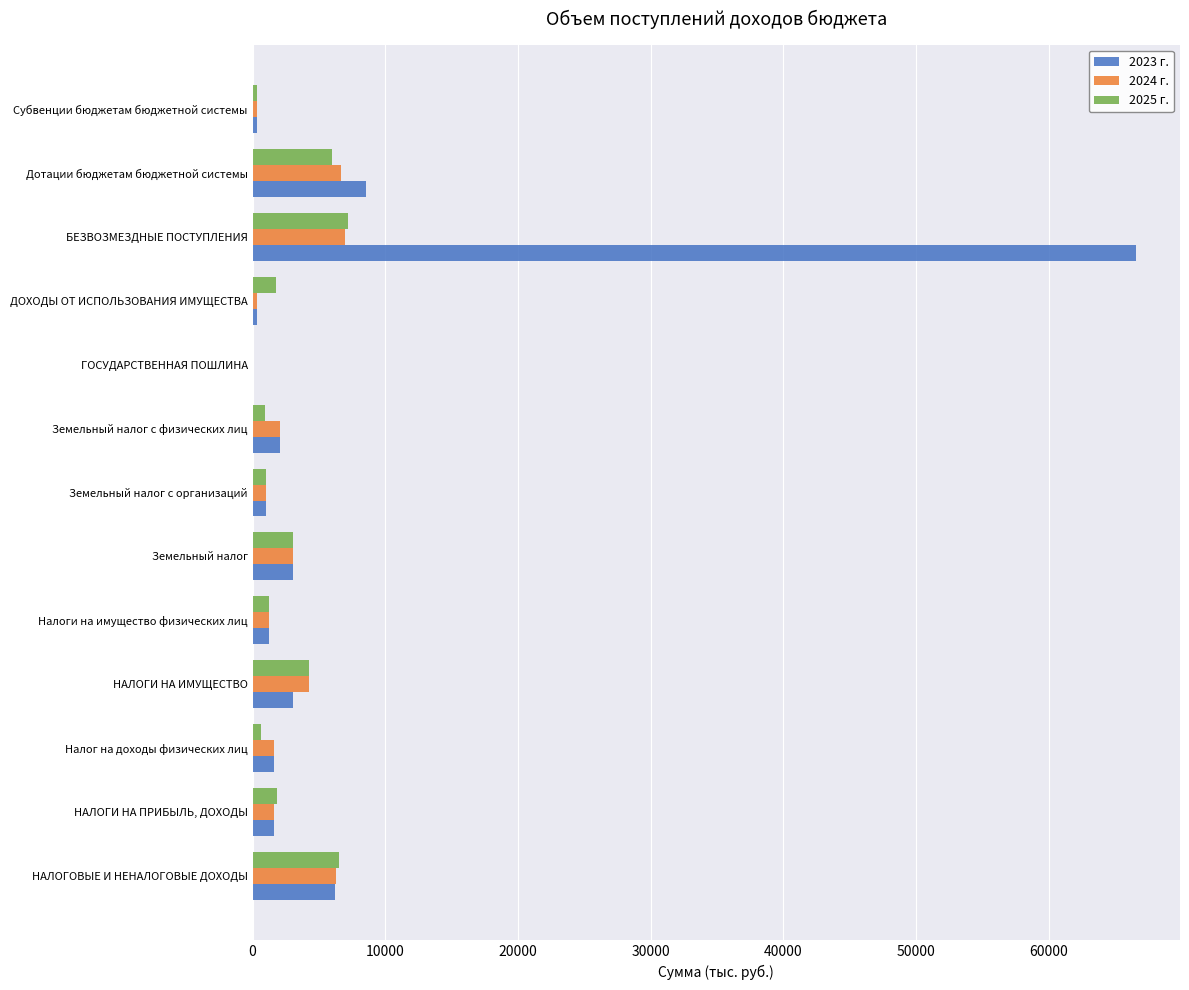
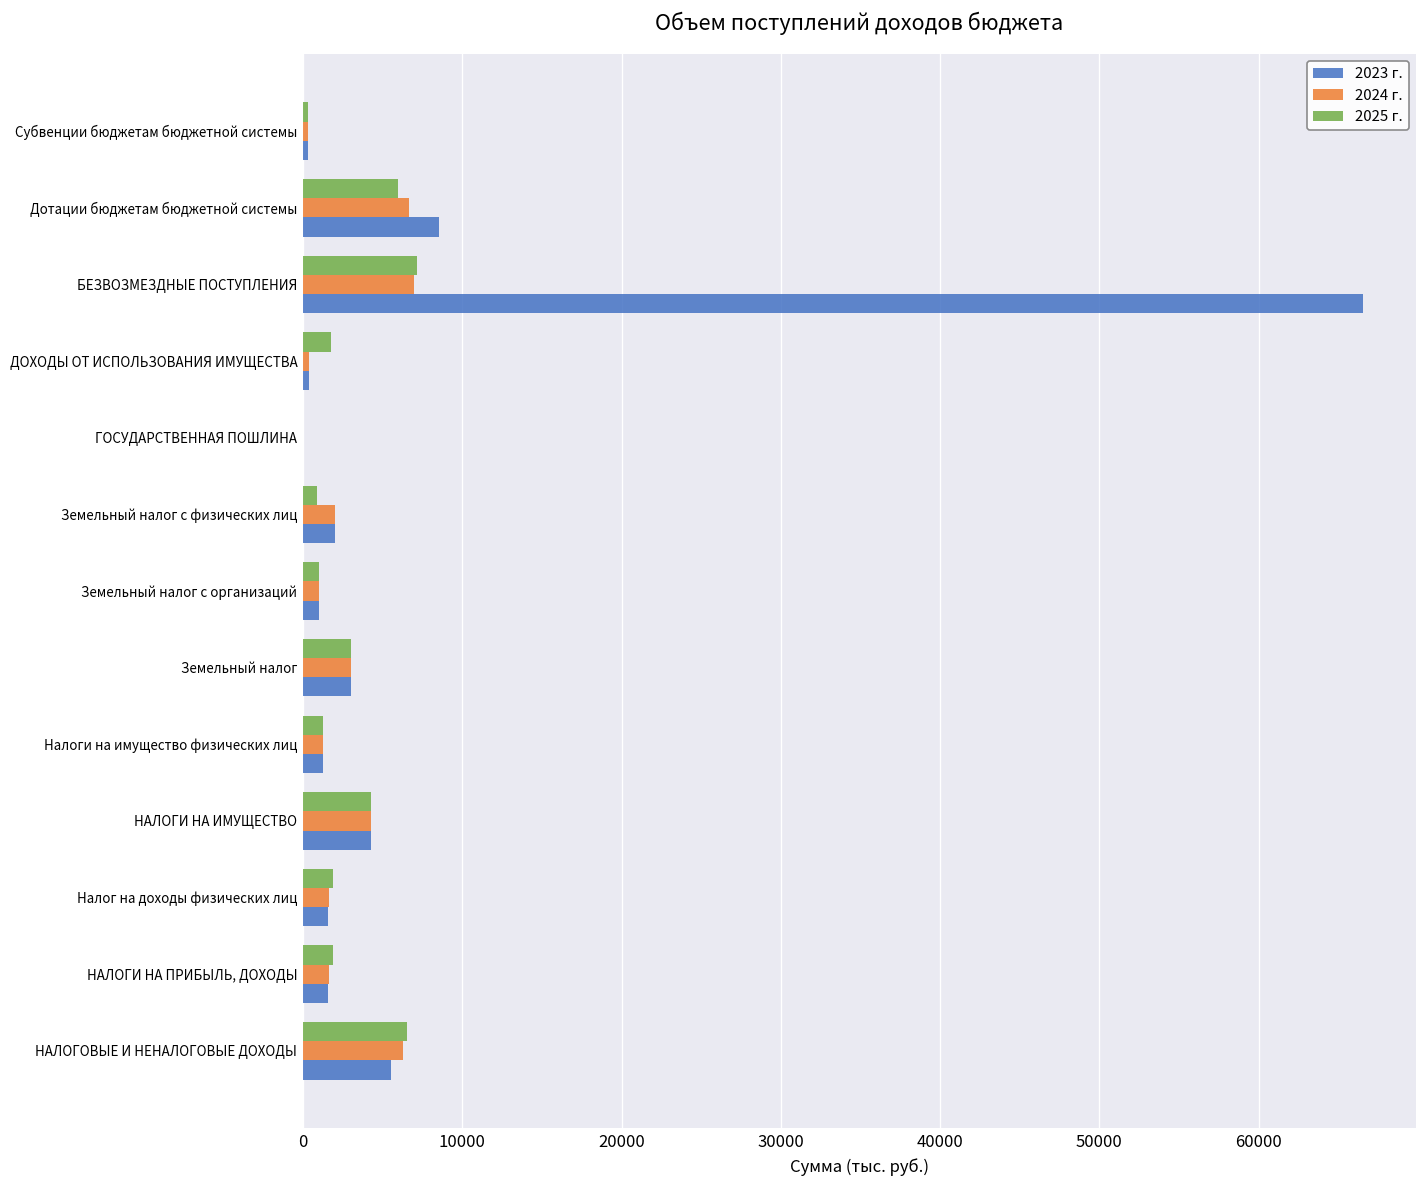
  {
    "2023 г.": {
      "Субвенции бюджетам бюджетной системы": 300,
      "Дотации бюджетам бюджетной системы": 8500,
      "БЕЗВОЗМЕЗДНЫЕ ПОСТУПЛЕНИЯ": 66600,
      "ДОХОДЫ ОТ ИСПОЛЬЗОВАНИЯ ИМУЩЕСТВА": 400,
      "Земельный налог с физических лиц": 2000,
      "Земельный налог с организаций": 1000,
      "Земельный налог": 3000,
      "Налоги на имущество физических лиц": 1200,
-     "НАЛОГИ НА ИМУЩЕСТВО": 3100,
+     "НАЛОГИ НА ИМУЩЕСТВО": 4300,
      "Налог на доходы физических лиц": 1600,
      "НАЛОГИ НА ПРИБЫЛЬ, ДОХОДЫ": 1600,
-     "НАЛОГОВЫЕ И НЕНАЛОГОВЫЕ ДОХОДЫ": 6200
+     "НАЛОГОВЫЕ И НЕНАЛОГОВЫЕ ДОХОДЫ": 5500
    },
    "2024 г.": {
      "Субвенции бюджетам бюджетной системы": 300,
      "Дотации бюджетам бюджетной системы": 6600,
      "БЕЗВОЗМЕЗДНЫЕ ПОСТУПЛЕНИЯ": 6900,
      "ДОХОДЫ ОТ ИСПОЛЬЗОВАНИЯ ИМУЩЕСТВА": 400,
      "Земельный налог с физических лиц": 2000,
      "Земельный налог с организаций": 1000,
      "Земельный налог": 3000,
      "Налоги на имущество физических лиц": 1200,
      "НАЛОГИ НА ИМУЩЕСТВО": 4300,
      "Налог на доходы физических лиц": 1600,
      "НАЛОГИ НА ПРИБЫЛЬ, ДОХОДЫ": 1600,
      "НАЛОГОВЫЕ И НЕНАЛОГОВЫЕ ДОХОДЫ": 6300
    },
    "2025 г.": {
      "Субвенции бюджетам бюджетной системы": 300,
      "Дотации бюджетам бюджетной системы": 6000,
      "БЕЗВОЗМЕЗДНЫЕ ПОСТУПЛЕНИЯ": 7200,
      "ДОХОДЫ ОТ ИСПОЛЬЗОВАНИЯ ИМУЩЕСТВА": 1700,
      "Земельный налог с физических лиц": 900,
      "Земельный налог с организаций": 1000,
      "Земельный налог": 3000,
      "Налоги на имущество физических лиц": 1200,
      "НАЛОГИ НА ИМУЩЕСТВО": 4300,
-     "Налог на доходы физических лиц": 600,
+     "Налог на доходы физических лиц": 1900,
      "НАЛОГИ НА ПРИБЫЛЬ, ДОХОДЫ": 1900,
      "НАЛОГОВЫЕ И НЕНАЛОГОВЫЕ ДОХОДЫ": 6500
    }
  }
